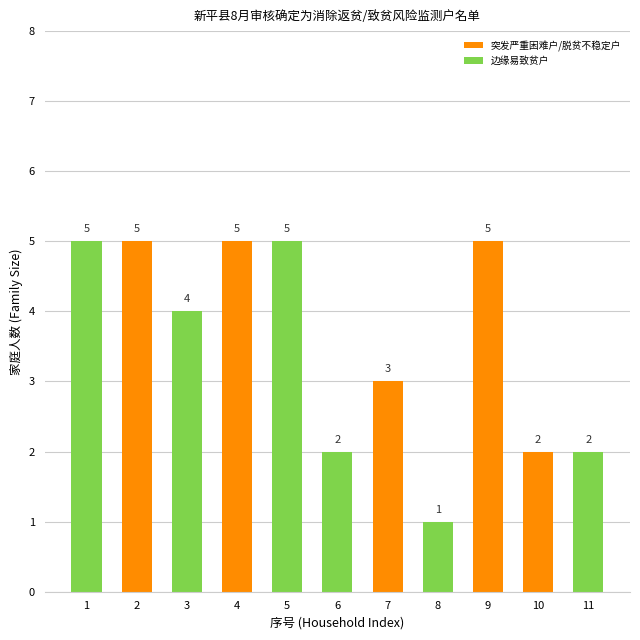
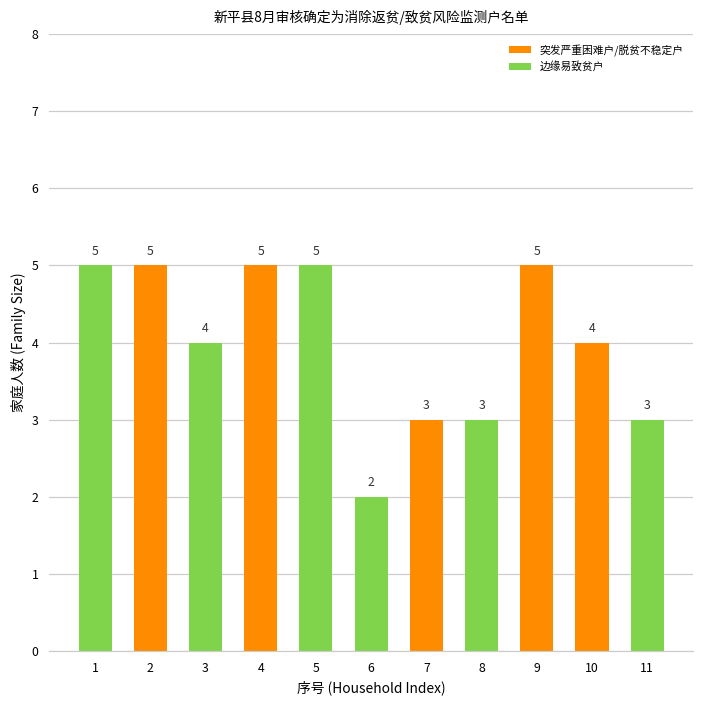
  {
    "1": 5,
    "2": 5,
    "3": 4,
    "4": 5,
    "5": 5,
    "6": 2,
    "7": 3,
-   "8": 1,
+   "8": 3,
    "9": 5,
-   "10": 2,
-   "11": 2
+   "10": 4,
+   "11": 3
  }
